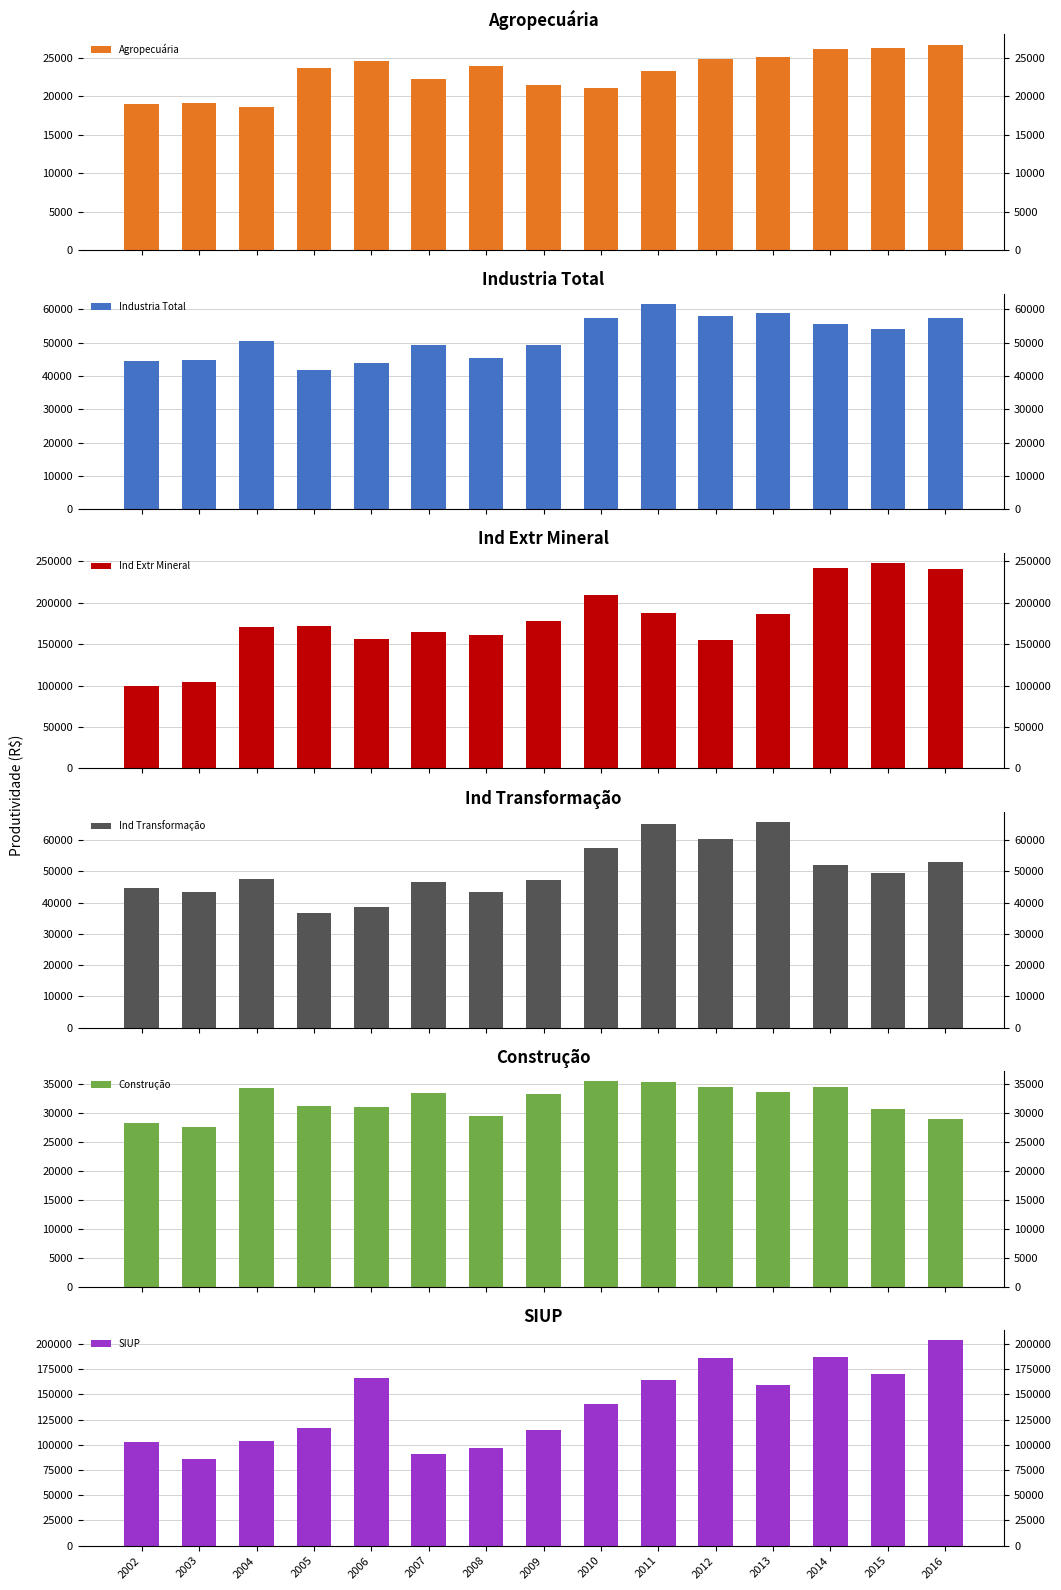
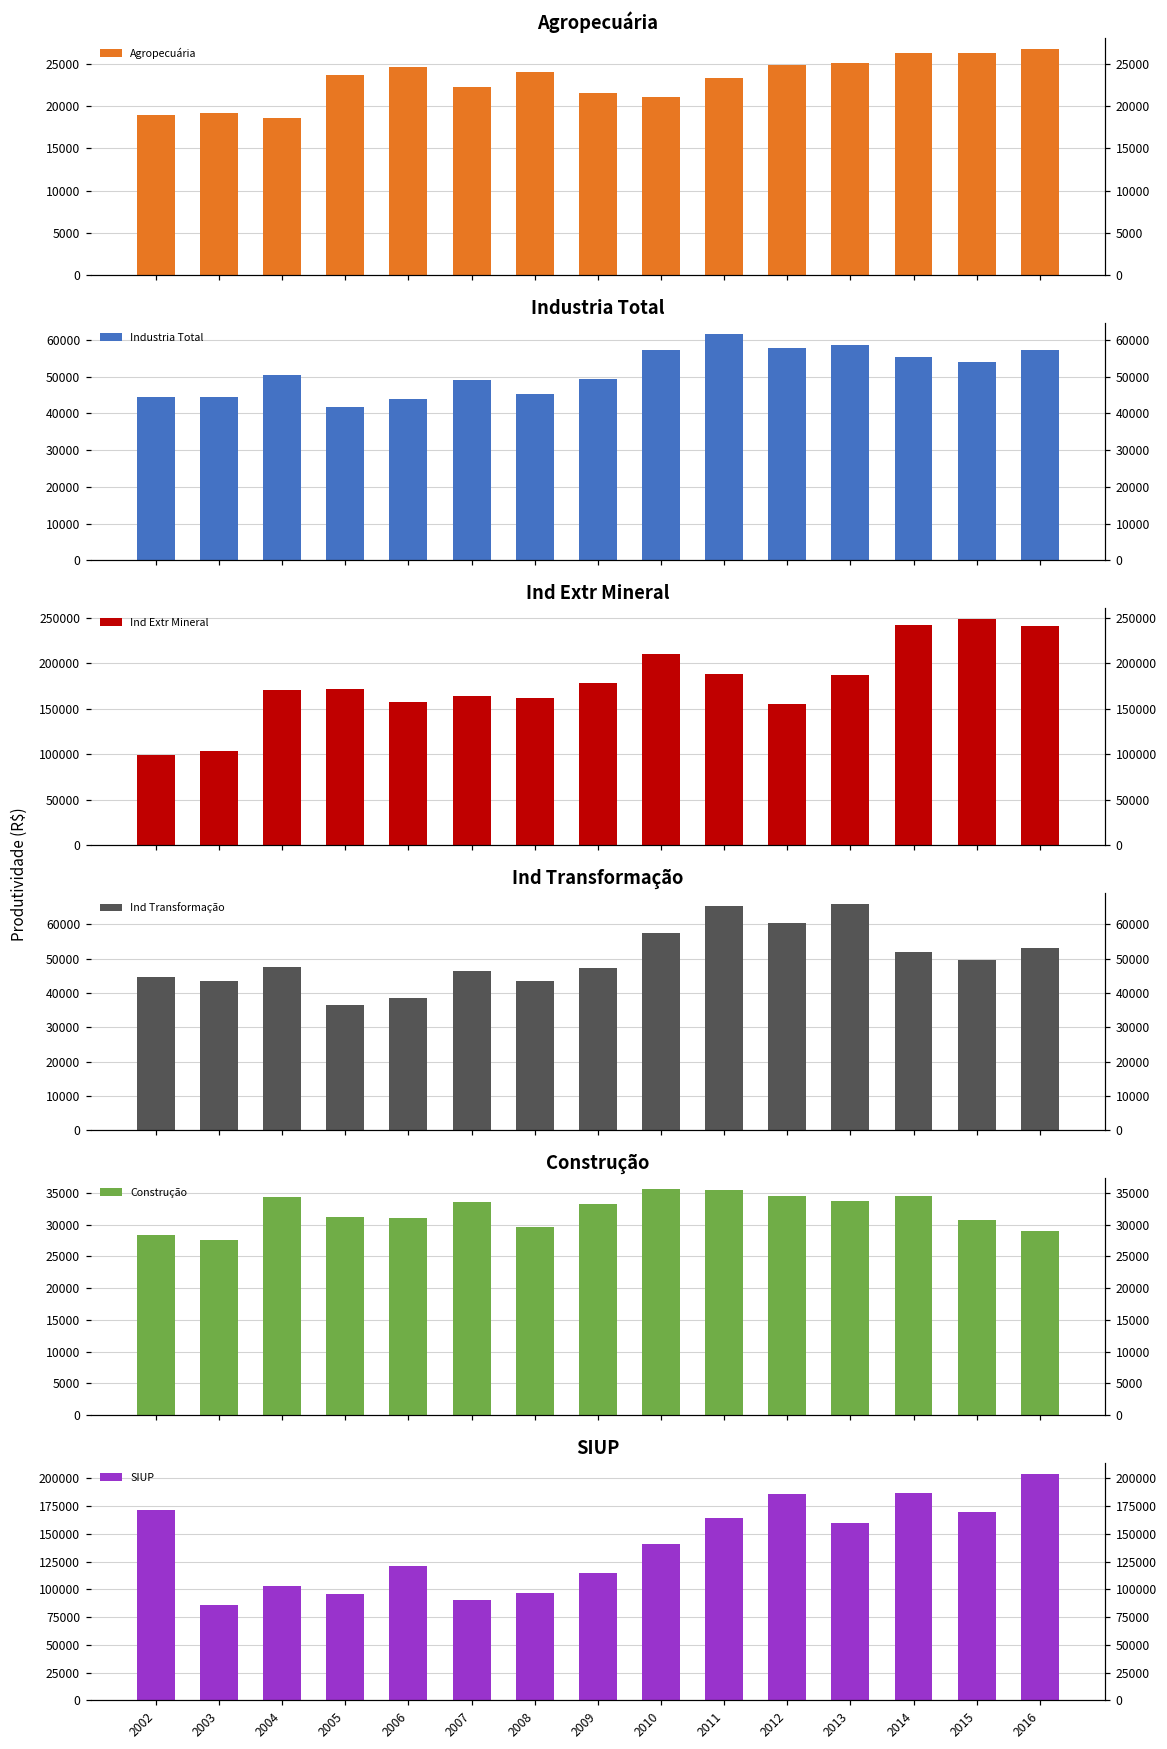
  {
    "SIUP": {
-     "2002": 103000,
+     "2002": 171000,
      "2003": 86000,
      "2004": 103000,
-     "2005": 117000,
-     "2006": 167000,
+     "2005": 96000,
+     "2006": 121000,
      "2007": 91000,
      "2008": 97000,
      "2009": 115000,
      "2010": 141000,
      "2011": 164000,
      "2012": 186000,
      "2013": 160000,
      "2014": 187000,
      "2015": 170000,
      "2016": 204000
    }
  }
